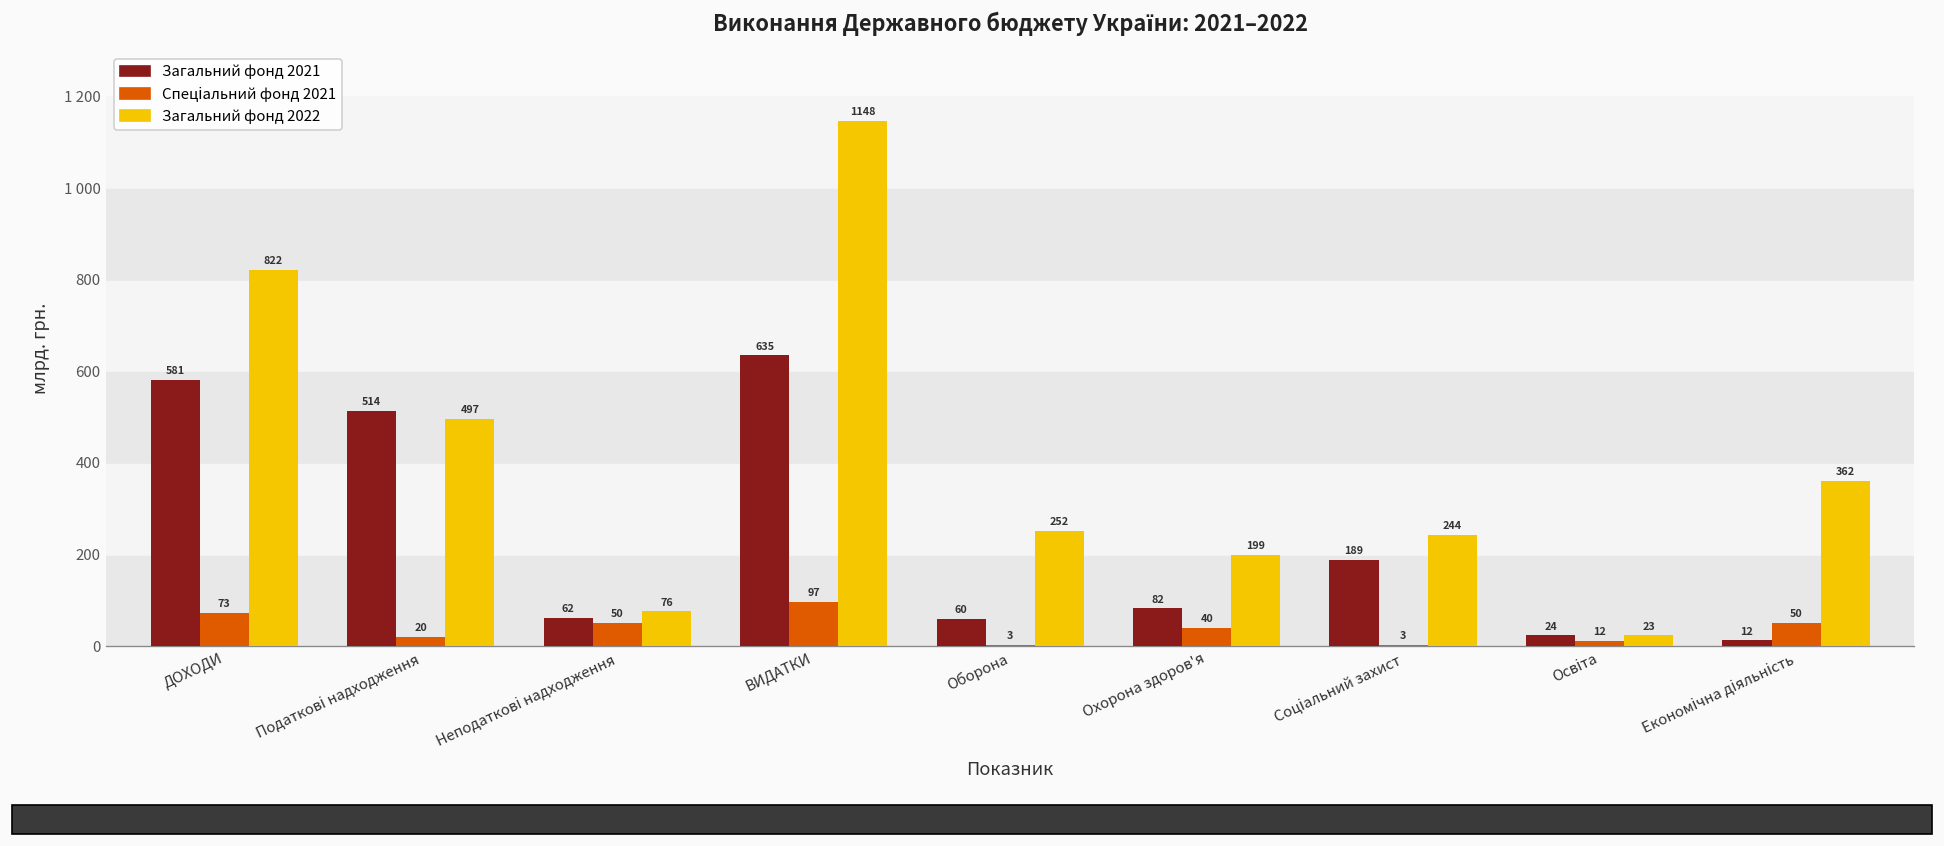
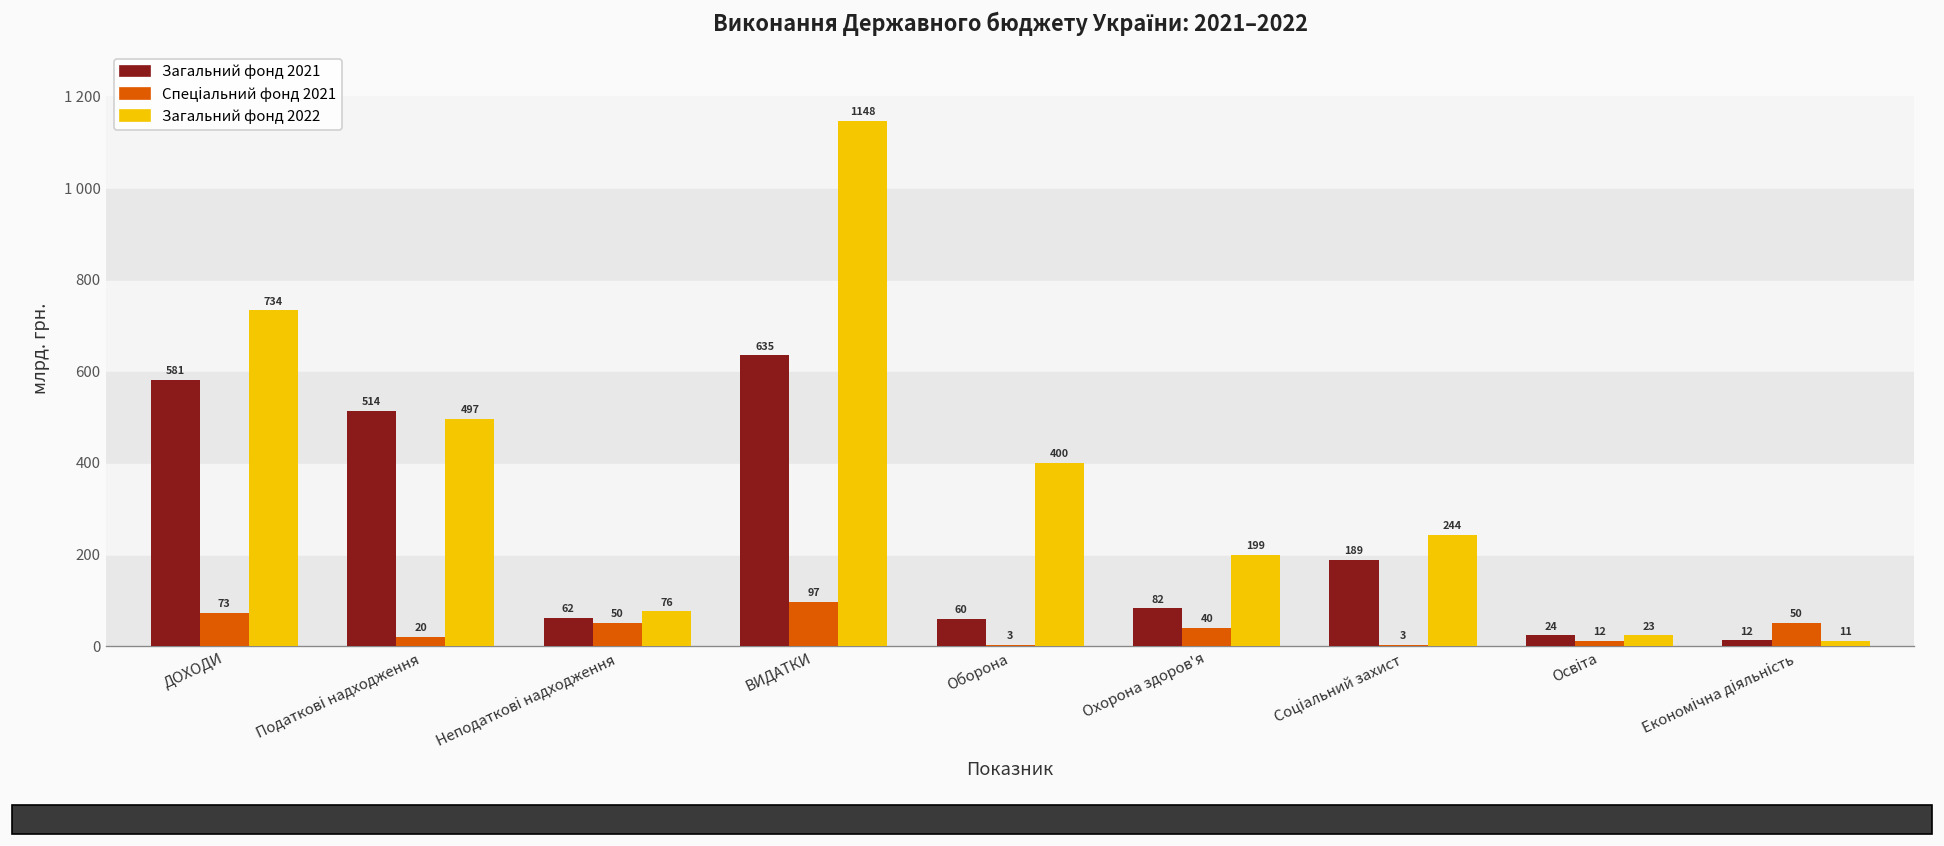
  {
    "Загальний фонд 2021": {
      "ДОХОДИ": 581,
      "Податкові надходження": 514,
      "Неподаткові надходження": 62,
      "ВИДАТКИ": 635,
      "Оборона": 60,
      "Охорона здоров'я": 82,
      "Соціальний захист": 189,
      "Освіта": 24,
      "Економічна діяльність": 12
    },
    "Спеціальний фонд 2021": {
      "ДОХОДИ": 73,
      "Податкові надходження": 20,
      "Неподаткові надходження": 50,
      "ВИДАТКИ": 97,
      "Оборона": 3,
      "Охорона здоров'я": 40,
      "Соціальний захист": 3,
      "Освіта": 12,
      "Економічна діяльність": 50
    },
    "Загальний фонд 2022": {
-     "ДОХОДИ": 822,
+     "ДОХОДИ": 734,
      "Податкові надходження": 497,
      "Неподаткові надходження": 76,
      "ВИДАТКИ": 1148,
-     "Оборона": 252,
+     "Оборона": 400,
      "Охорона здоров'я": 199,
      "Соціальний захист": 244,
      "Освіта": 23,
-     "Економічна діяльність": 362
+     "Економічна діяльність": 11
    }
  }
